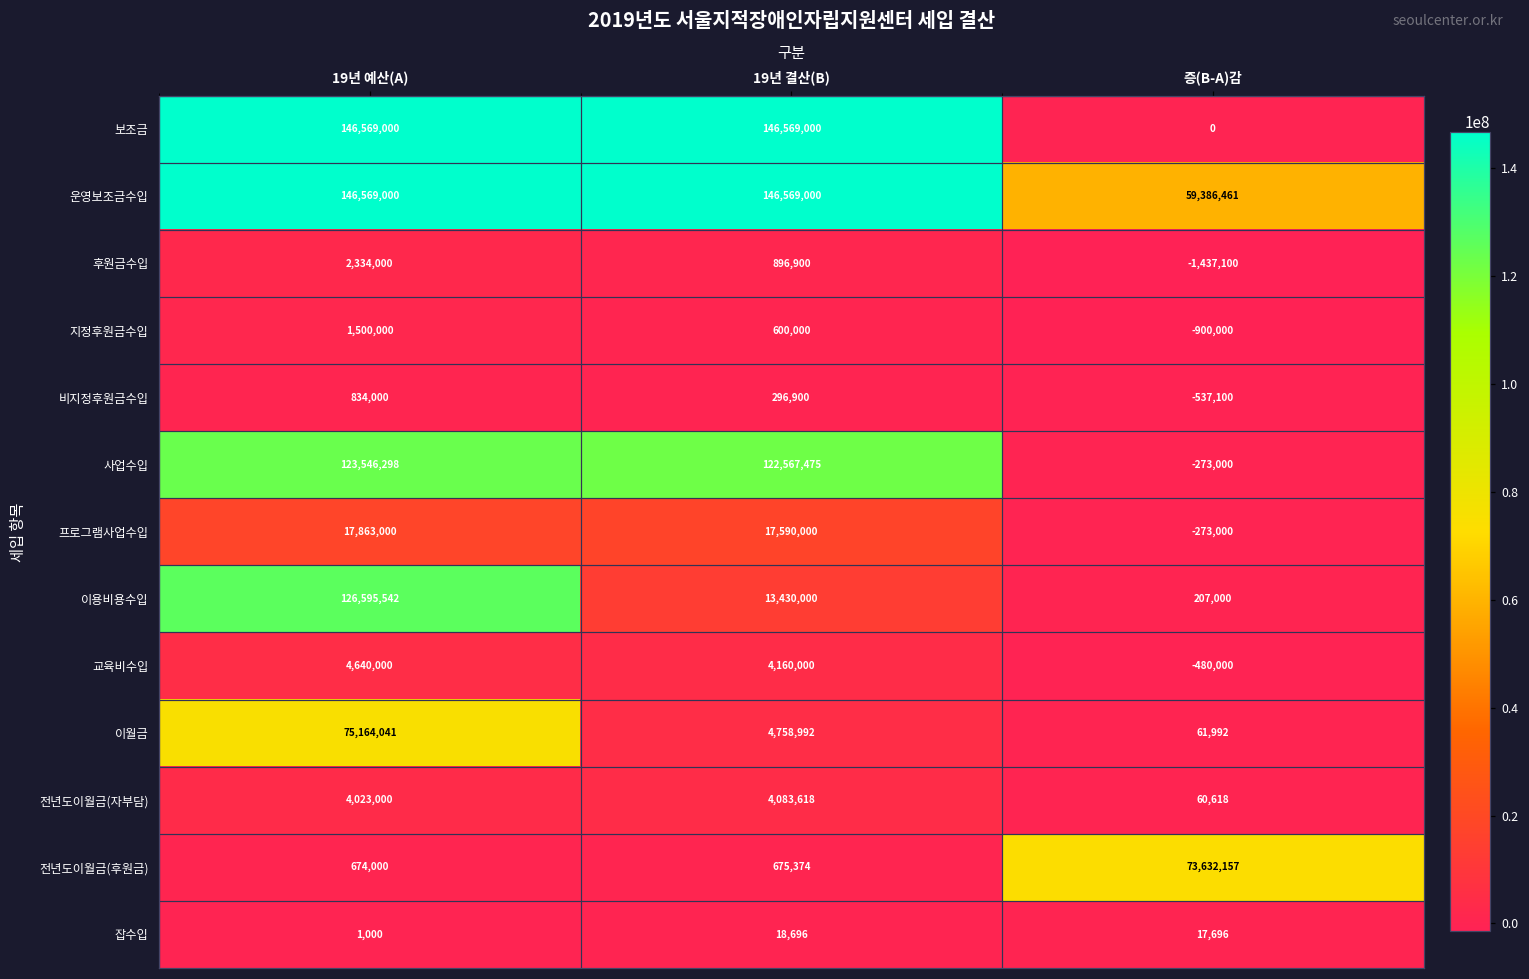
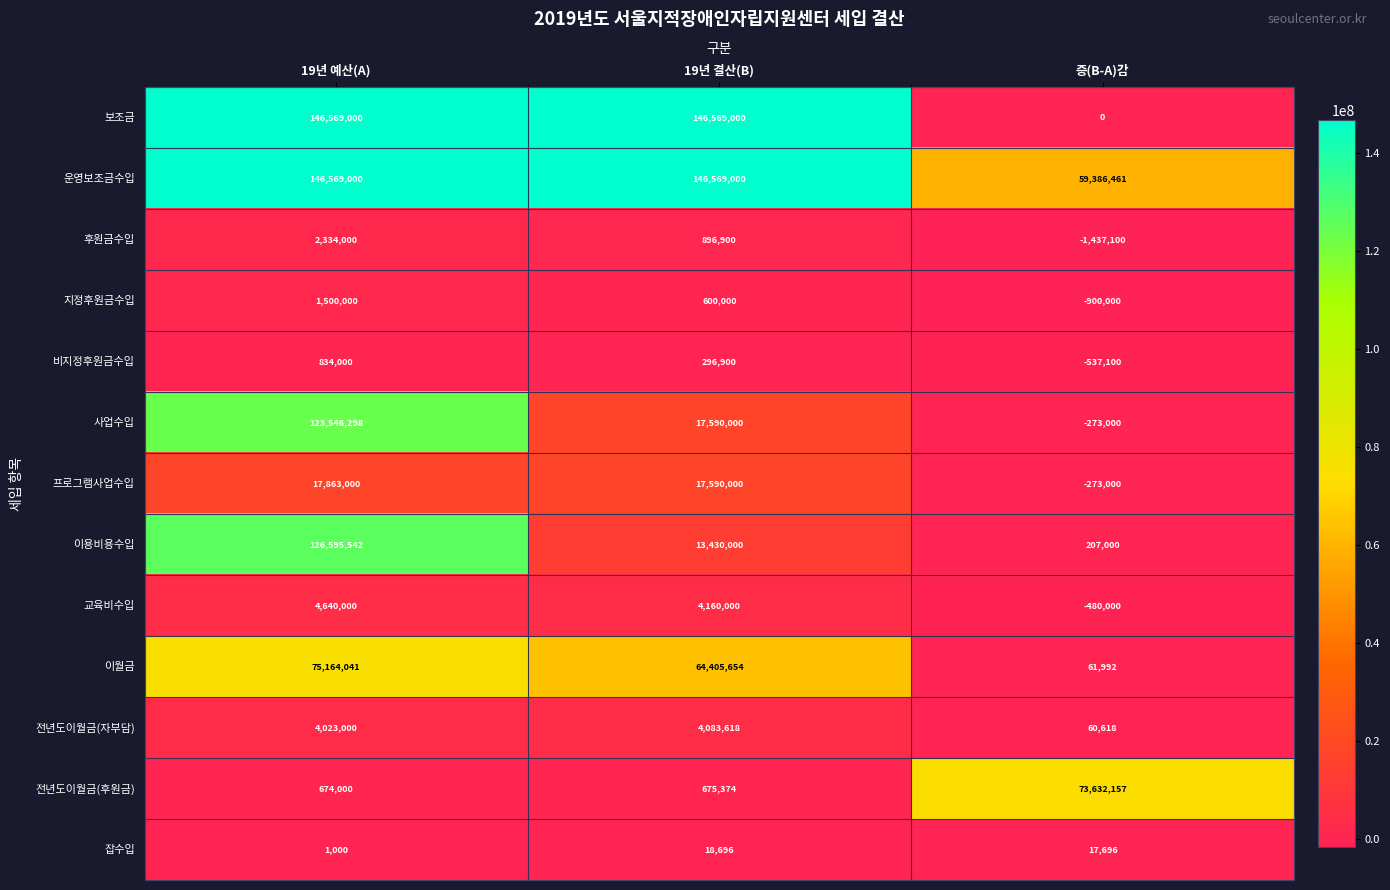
  {
    "보조금": {
      "19년 예산(A)": "146,569,000",
      "19년 결산(B)": "146,569,000",
      "증(B-A)감": "0"
    },
    "운영보조금수입": {
      "19년 예산(A)": "146,569,000",
      "19년 결산(B)": "146,569,000",
      "증(B-A)감": "59,386,461"
    },
    "후원금수입": {
      "19년 예산(A)": "2,334,000",
      "19년 결산(B)": "896,900",
      "증(B-A)감": "-1,437,100"
    },
    "지정후원금수입": {
      "19년 예산(A)": "1,500,000",
      "19년 결산(B)": "600,000",
      "증(B-A)감": "-900,000"
    },
    "비지정후원금수입": {
      "19년 예산(A)": "834,000",
      "19년 결산(B)": "296,900",
      "증(B-A)감": "-537,100"
    },
    "사업수입": {
      "19년 예산(A)": "123,546,298",
-     "19년 결산(B)": "122,567,475",
+     "19년 결산(B)": "17,590,000",
      "증(B-A)감": "-273,000"
    },
    "프로그램사업수입": {
      "19년 예산(A)": "17,863,000",
      "19년 결산(B)": "17,590,000",
      "증(B-A)감": "-273,000"
    },
    "이용비용수입": {
      "19년 예산(A)": "126,595,542",
      "19년 결산(B)": "13,430,000",
      "증(B-A)감": "207,000"
    },
    "교육비수입": {
      "19년 예산(A)": "4,640,000",
      "19년 결산(B)": "4,160,000",
      "증(B-A)감": "-480,000"
    },
    "이월금": {
      "19년 예산(A)": "75,164,041",
-     "19년 결산(B)": "4,758,992",
+     "19년 결산(B)": "64,405,654",
      "증(B-A)감": "61,992"
    },
    "전년도이월금(자부담)": {
      "19년 예산(A)": "4,023,000",
      "19년 결산(B)": "4,083,618",
      "증(B-A)감": "60,618"
    },
    "전년도이월금(후원금)": {
      "19년 예산(A)": "674,000",
      "19년 결산(B)": "675,374",
      "증(B-A)감": "73,632,157"
    },
    "잡수입": {
      "19년 예산(A)": "1,000",
      "19년 결산(B)": "18,696",
      "증(B-A)감": "17,696"
    }
  }
